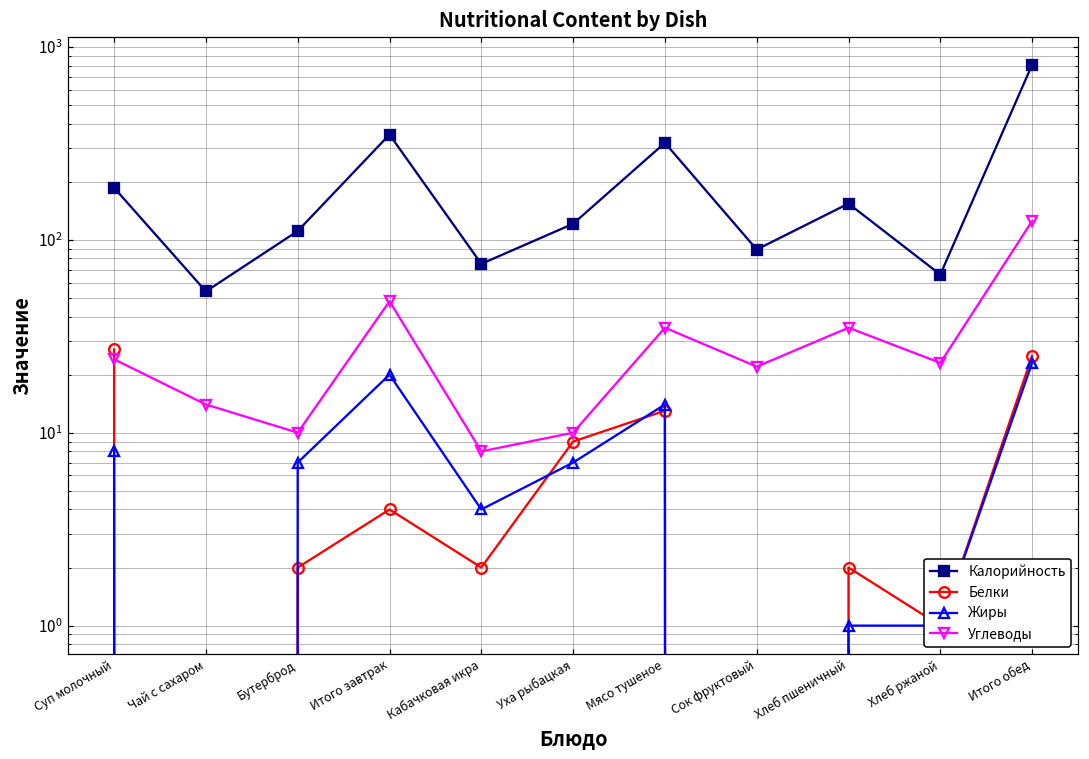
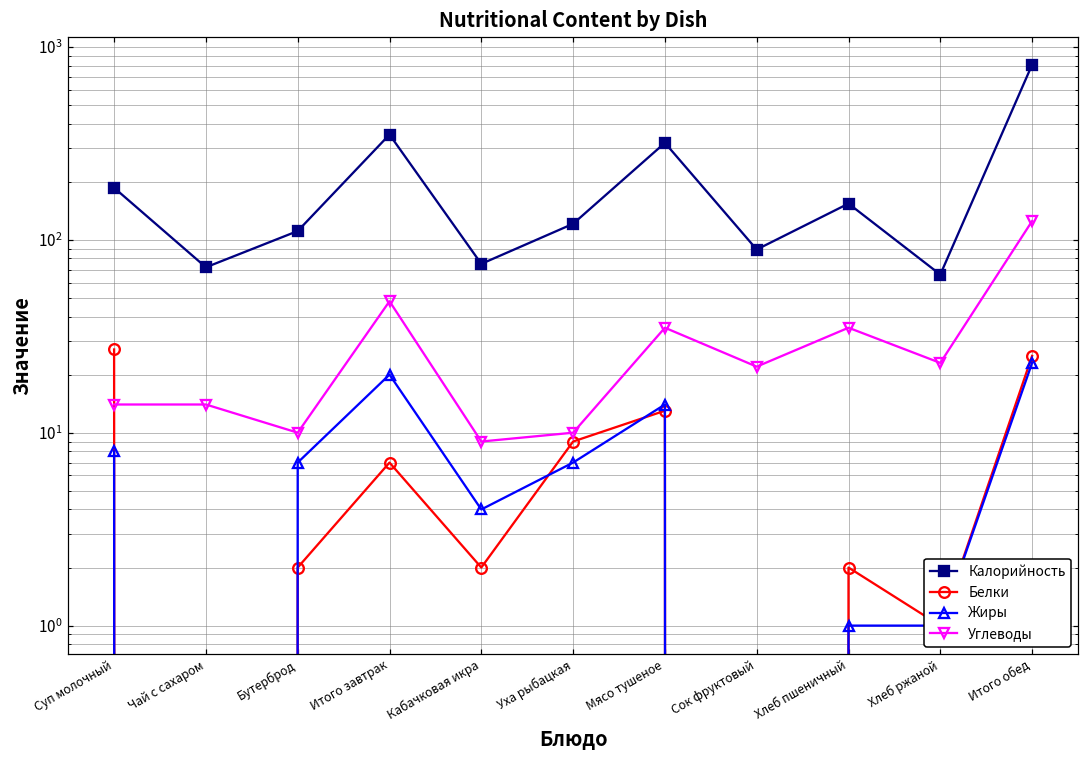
  {
    "Калорийность": {
      "Суп молочный": 190,
-     "Чай с сахаром": 54,
+     "Чай с сахаром": 72,
      "Бутерброд": 110,
      "Итого завтрак": 350,
      "Кабачковая икра": 75,
      "Уха рыбацкая": 120,
      "Мясо тушеное": 320,
      "Сок фруктовый": 90,
      "Хлеб пшеничный": 150,
      "Хлеб ржаной": 66,
      "Итого обед": 800
    },
    "Белки": {
      "Суп молочный": 27,
      "Бутерброд": 2,
-     "Итого завтрак": 4,
+     "Итого завтрак": 7,
      "Кабачковая икра": 2,
      "Уха рыбацкая": 9,
      "Мясо тушеное": 13,
      "Хлеб пшеничный": 2,
      "Итого обед": 25
    },
    "Жиры": {
      "Суп молочный": 8,
      "Бутерброд": 7,
      "Итого завтрак": 20,
      "Кабачковая икра": 4,
      "Уха рыбацкая": 7,
      "Мясо тушеное": 14,
      "Хлеб пшеничный": 1,
      "Итого обед": 23
    },
    "Углеводы": {
-     "Суп молочный": 24,
+     "Суп молочный": 14,
      "Чай с сахаром": 14,
      "Бутерброд": 10,
      "Итого завтрак": 48,
-     "Кабачковая икра": 8,
+     "Кабачковая икра": 9,
      "Уха рыбацкая": 10,
      "Мясо тушеное": 35,
      "Сок фруктовый": 22,
      "Хлеб пшеничный": 35,
      "Хлеб ржаной": 23,
      "Итого обед": 130
    }
  }
